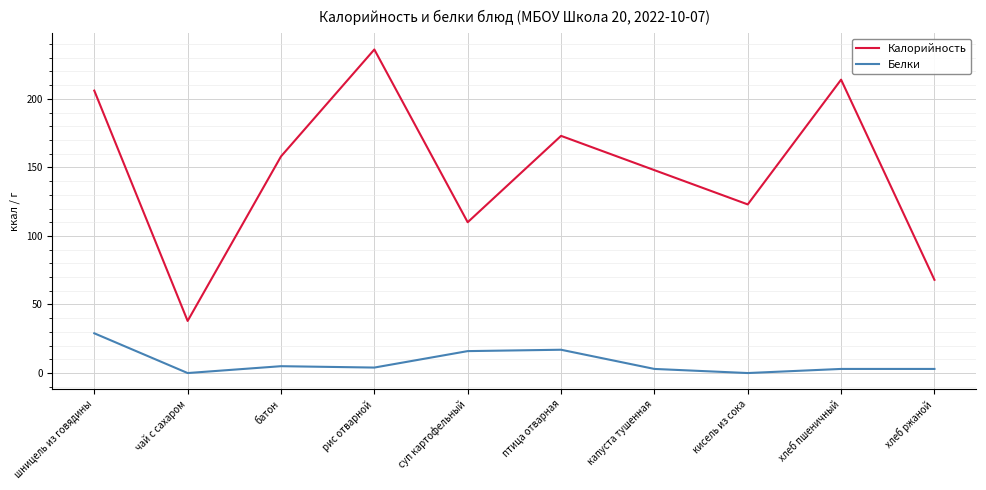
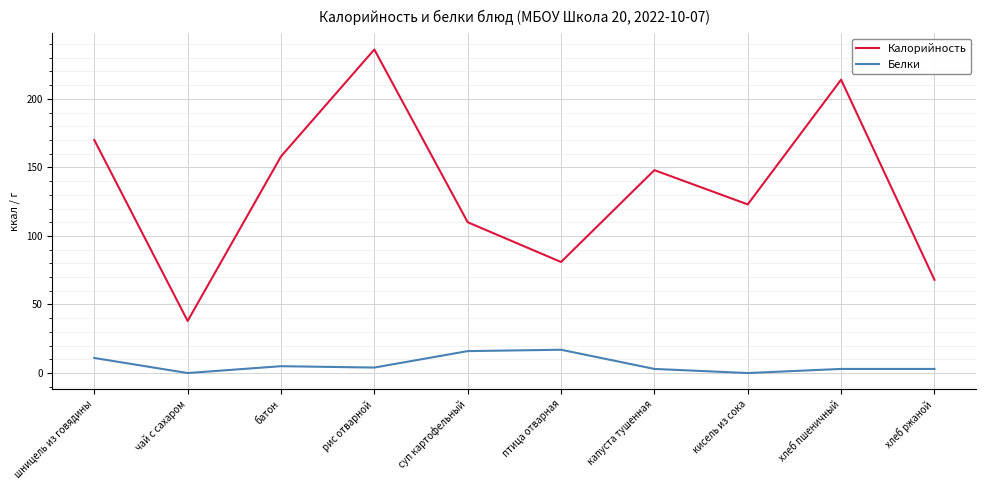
  {
    "Калорийность": {
-     "шницель из говядины": 206,
+     "шницель из говядины": 170,
      "чай с сахаром": 38,
      "батон": 158,
      "рис отварной": 236,
      "суп картофельный": 110,
-     "птица отварная": 173,
+     "птица отварная": 81,
      "капуста тушенная": 148,
      "кисель из сока": 123,
      "хлеб пшеничный": 214,
      "хлеб ржаной": 68
    },
    "Белки": {
-     "шницель из говядины": 29,
+     "шницель из говядины": 11,
      "чай с сахаром": 0,
      "батон": 5,
      "рис отварной": 4,
      "суп картофельный": 16,
      "птица отварная": 17,
      "капуста тушенная": 3,
      "кисель из сока": 0,
      "хлеб пшеничный": 3,
      "хлеб ржаной": 3
    }
  }
